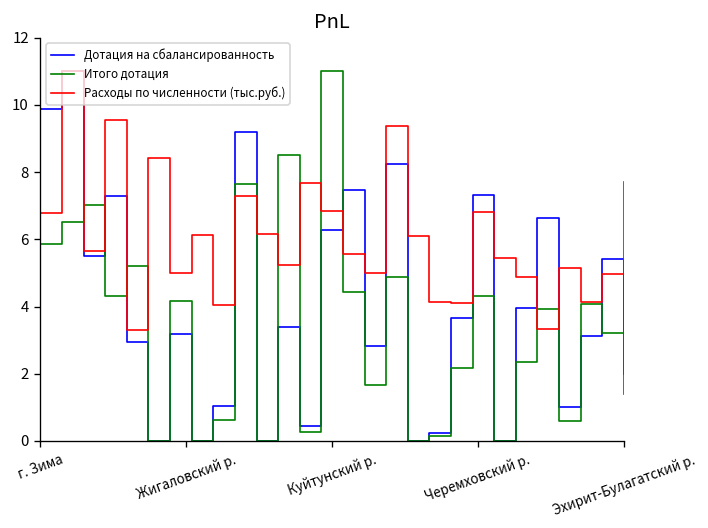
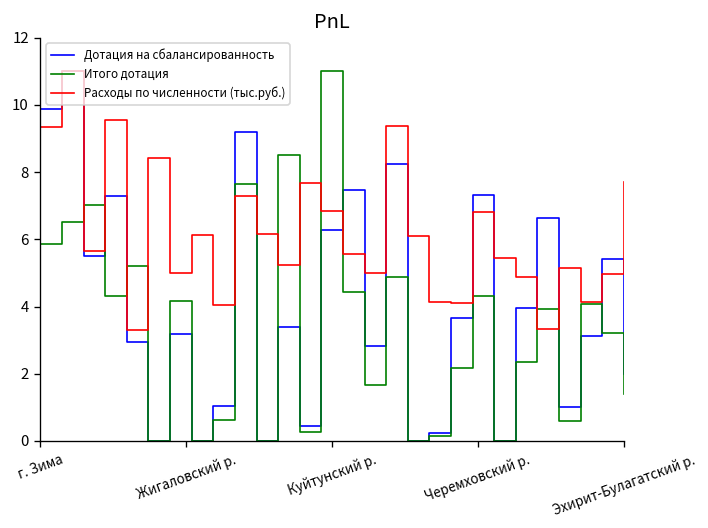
  {
    "Дотация на сбалансированность": {
      "г. Зима": 9.9,
      "Эхирит-Булагатский р.": 2.0
    },
    "Итого дотация": {
      "г. Зима": 5.8,
      "Эхирит-Булагатский р.": 1.4
    },
    "Расходы по численности (тыс.руб.)": {
-     "г. Зима": 6.8,
+     "г. Зима": 9.3,
      "Эхирит-Булагатский р.": 7.7
    }
  }
